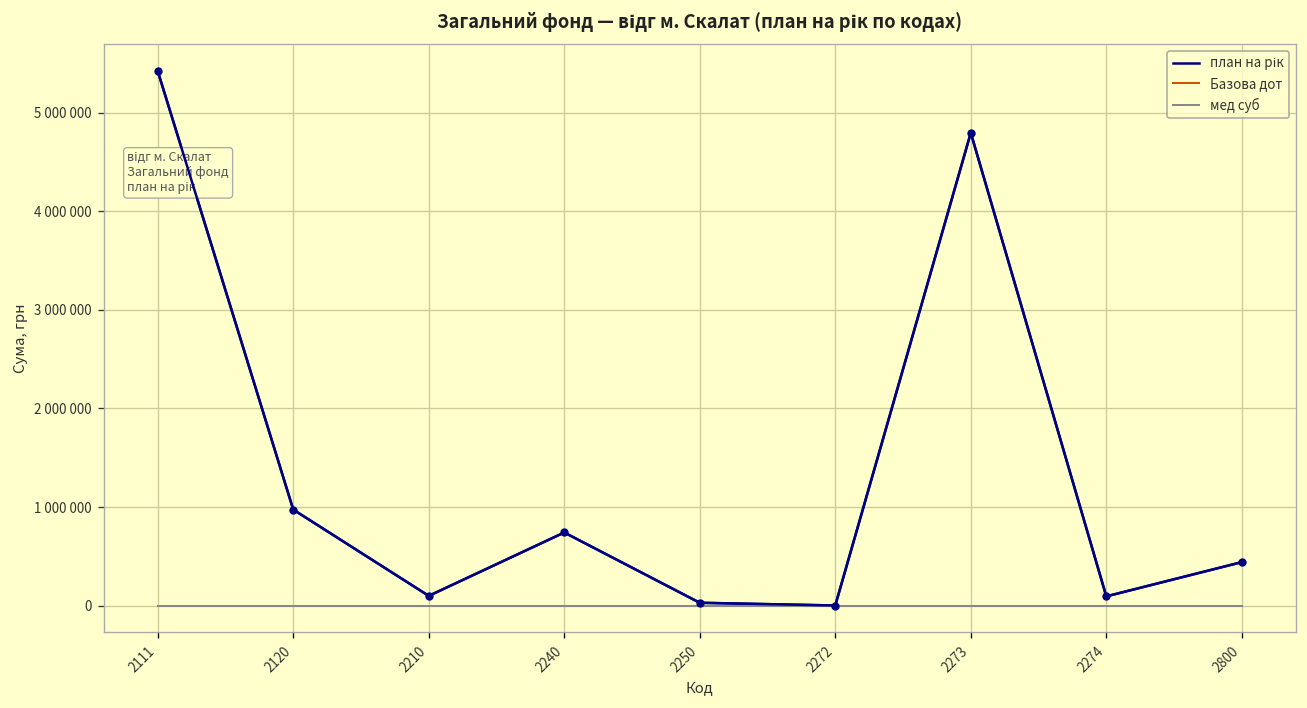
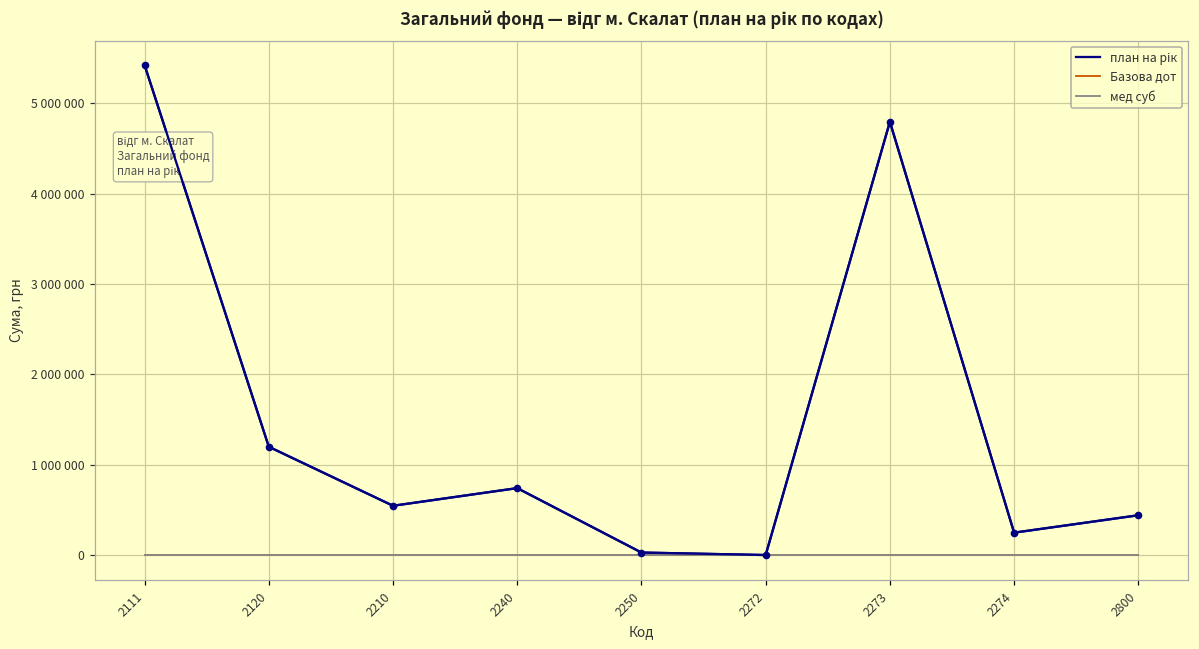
  {
    "план на рік": {
      "2111": 5400000,
-     "2120": 1000000,
-     "2210": 100000,
+     "2120": 1200000,
+     "2210": 500000,
      "2240": 700000,
      "2273": 4800000,
-     "2274": 100000,
+     "2274": 300000,
      "2800": 400000
    },
    "мед суб": {
      "2111": 0,
      "2120": 0,
      "2210": 0,
      "2240": 0,
      "2273": 0,
      "2274": 0,
      "2800": 0
    }
  }
